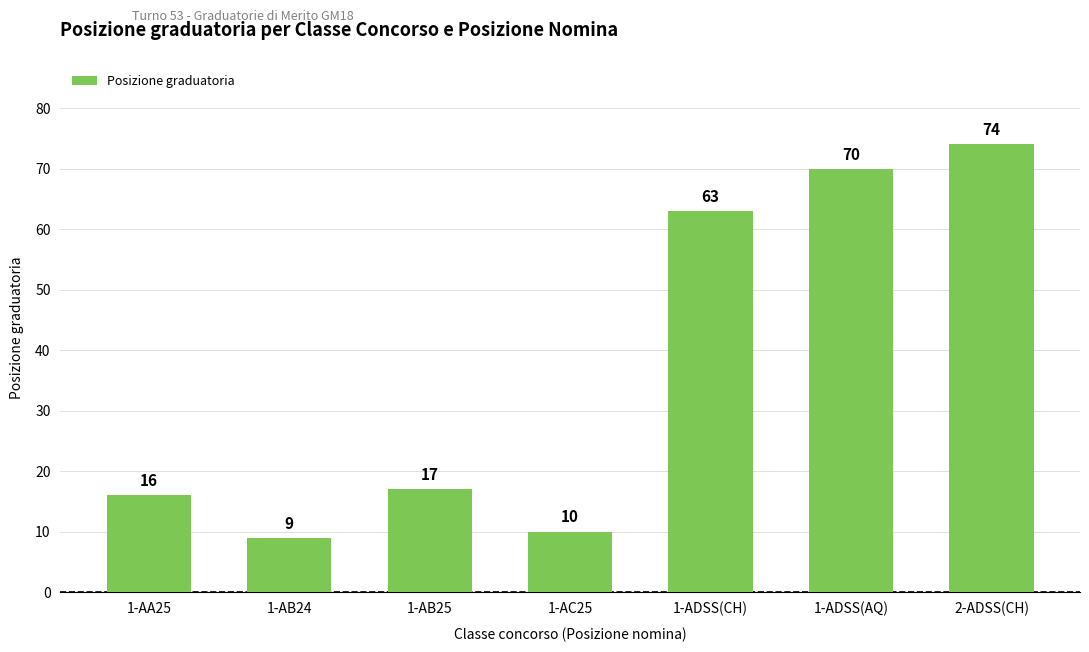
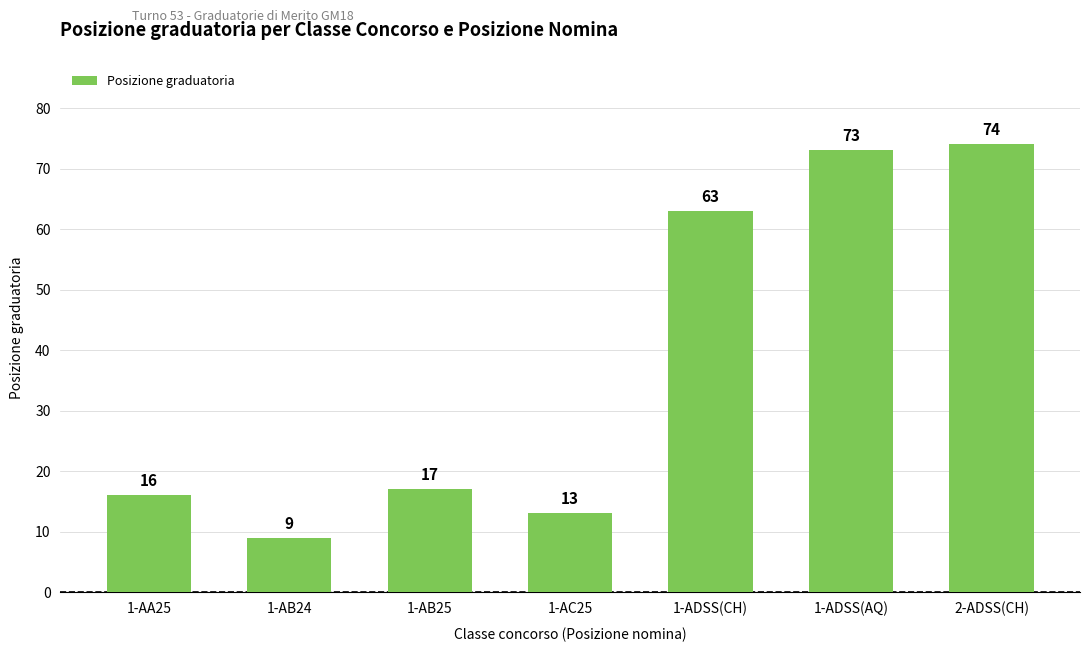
  {
    "1-AA25": 16,
    "1-AB24": 9,
    "1-AB25": 17,
-   "1-AC25": 10,
+   "1-AC25": 13,
    "1-ADSS(CH)": 63,
-   "1-ADSS(AQ)": 70,
+   "1-ADSS(AQ)": 73,
    "2-ADSS(CH)": 74
  }
